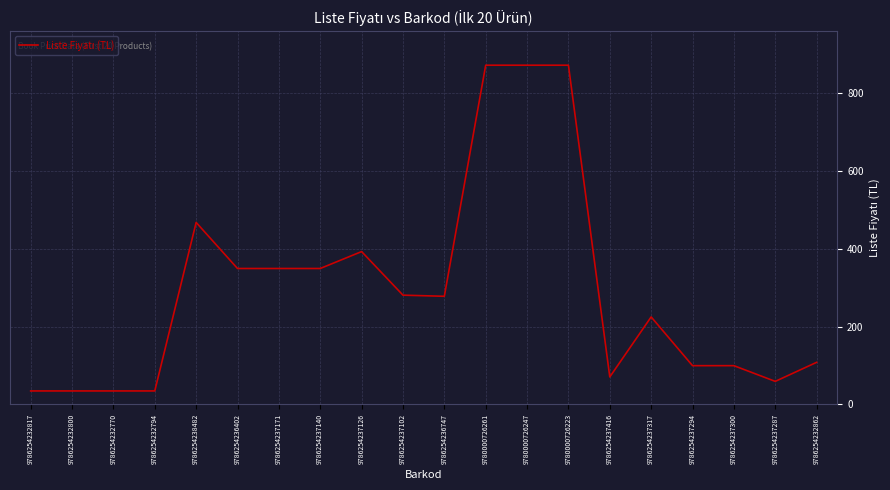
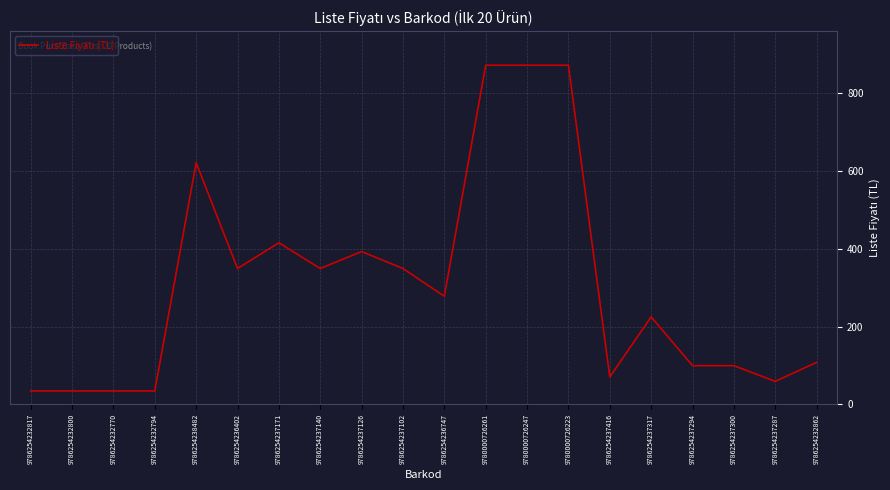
  {
    "9786254232817": 30,
    "9786254232800": 30,
    "9786254232770": 30,
    "9786254232794": 30,
-   "9786254238482": 470,
+   "9786254238482": 620,
    "9786254236402": 350,
-   "9786254237171": 350,
+   "9786254237171": 420,
    "9786254237140": 350,
    "9786254237126": 390,
-   "9786254237102": 280,
+   "9786254237102": 350,
    "9786254236747": 280,
    "9780000726261": 870,
    "9780000726247": 870,
    "9780000726223": 870,
    "9786254237416": 70,
    "9786254237317": 220,
    "9786254237294": 100,
    "9786254237300": 100,
    "9786254237287": 60,
    "9786254232862": 110
  }
